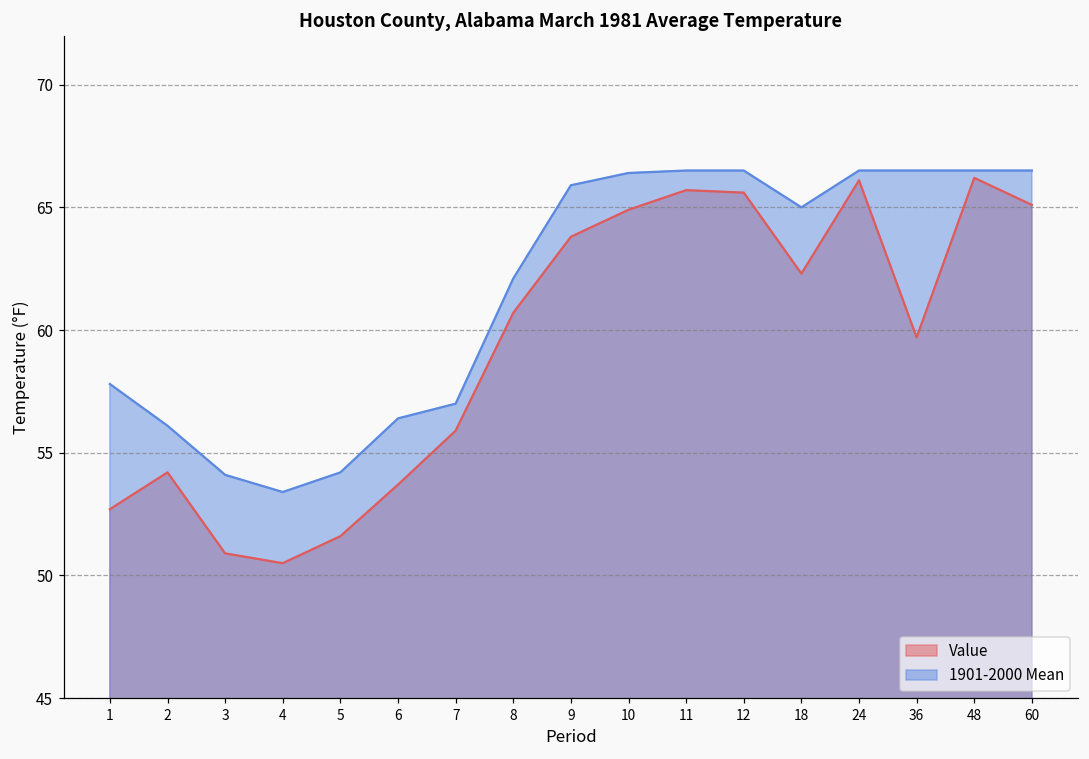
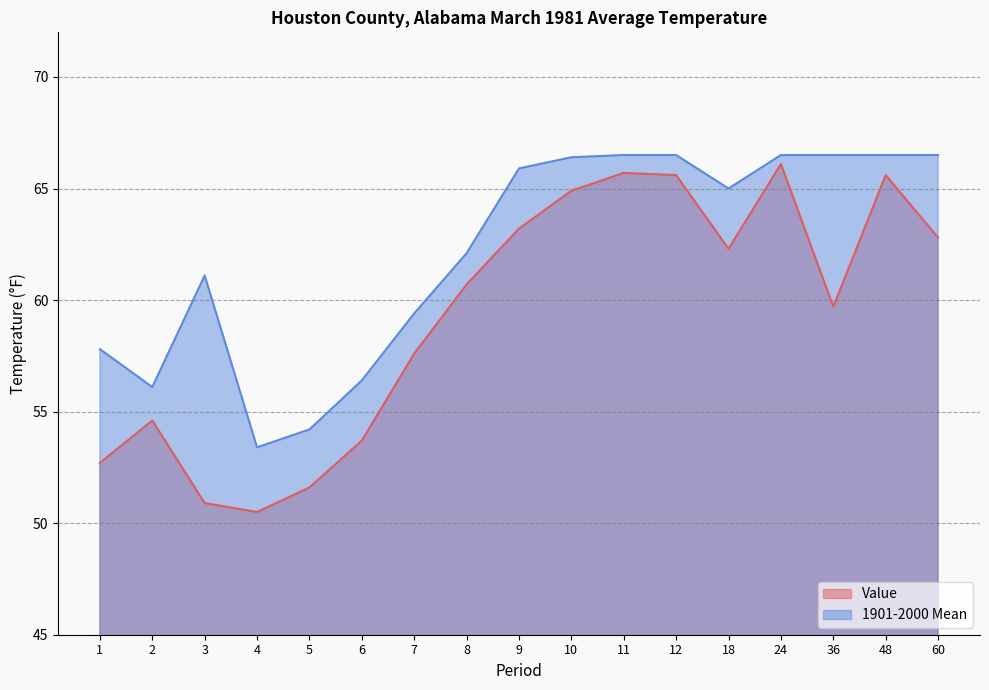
  {
    "Value": {
      "1": 52.7,
-     "2": 54.2,
+     "2": 54.6,
      "3": 50.9,
      "4": 50.5,
      "5": 51.6,
      "6": 53.7,
-     "7": 55.9,
+     "7": 57.6,
      "8": 60.7,
-     "9": 63.8,
+     "9": 63.2,
      "10": 64.9,
      "11": 65.7,
      "12": 65.6,
      "18": 62.3,
      "24": 66.1,
      "36": 59.7,
-     "48": 66.2,
-     "60": 65.1
+     "48": 65.6,
+     "60": 62.8
    },
    "1901-2000 Mean": {
      "1": 57.8,
      "2": 56.1,
-     "3": 54.1,
+     "3": 61.1,
      "4": 53.4,
      "5": 54.2,
      "6": 56.4,
-     "7": 57.0,
+     "7": 59.4,
      "8": 62.1,
      "9": 65.9,
      "10": 66.4,
      "11": 66.5,
      "12": 66.5,
      "18": 65.0,
      "24": 66.5,
      "36": 66.5,
      "48": 66.5,
      "60": 66.5
    }
  }
